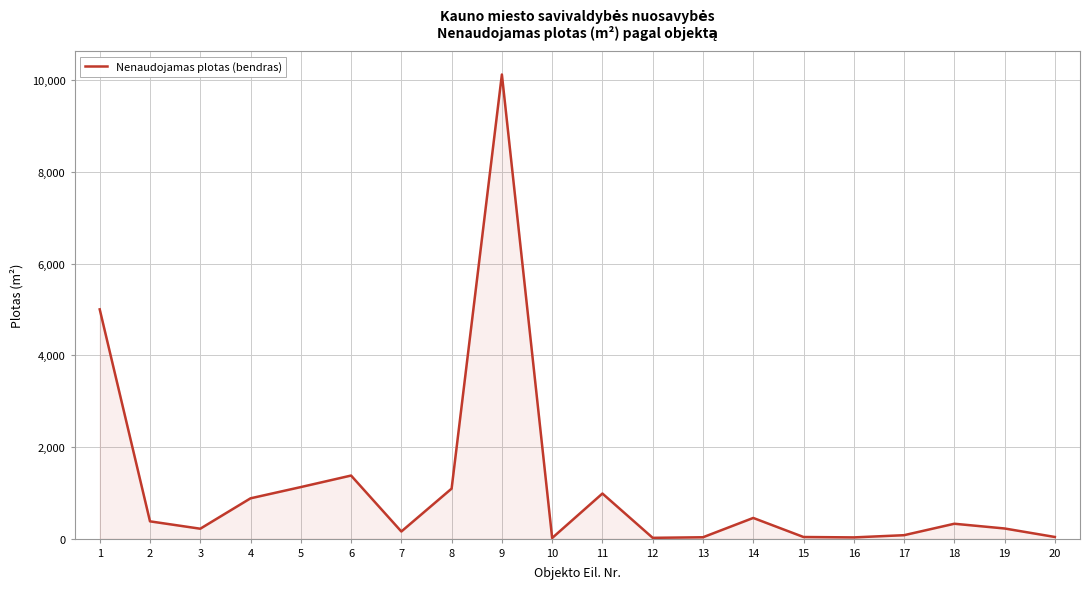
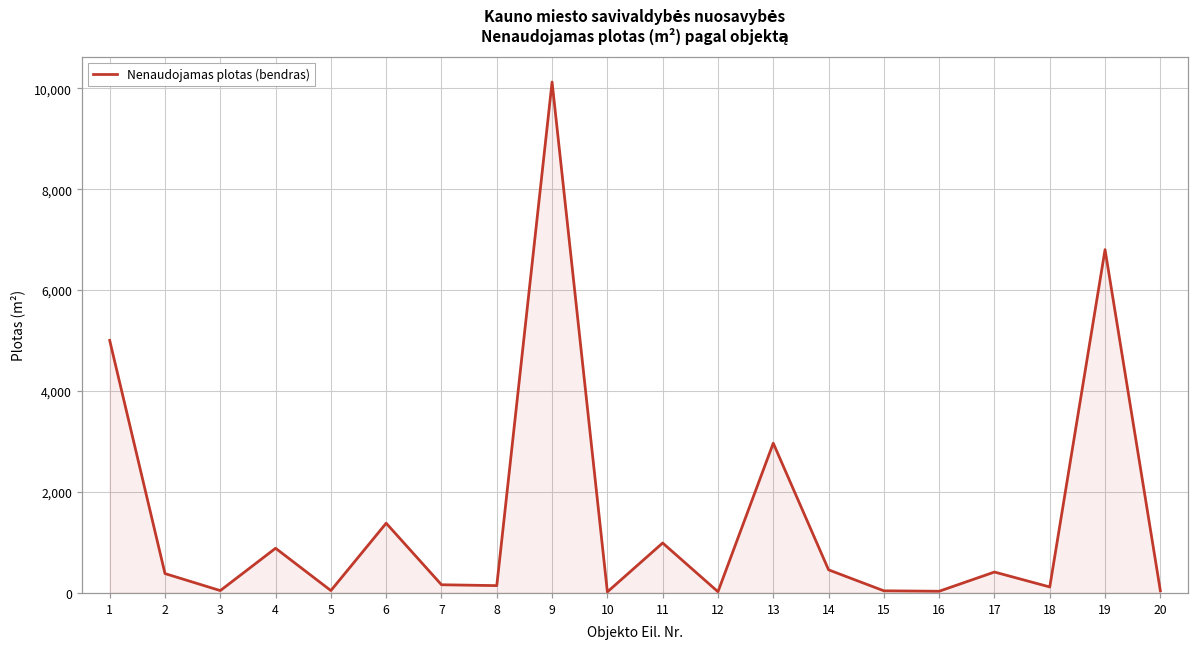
  {
    "1": "5,000",
    "2": "400",
-   "3": "200",
+   "3": "0",
    "4": "900",
-   "5": "1,100",
+   "5": "0",
    "6": "1,400",
    "7": "200",
-   "8": "1,100",
+   "8": "100",
    "9": "10,100",
    "10": "0",
    "11": "1,000",
    "12": "0",
-   "13": "0",
+   "13": "3,000",
    "14": "500",
    "15": "0",
    "16": "0",
-   "17": "100",
-   "18": "300",
-   "19": "200",
+   "17": "400",
+   "18": "100",
+   "19": "6,800",
    "20": "0"
  }
